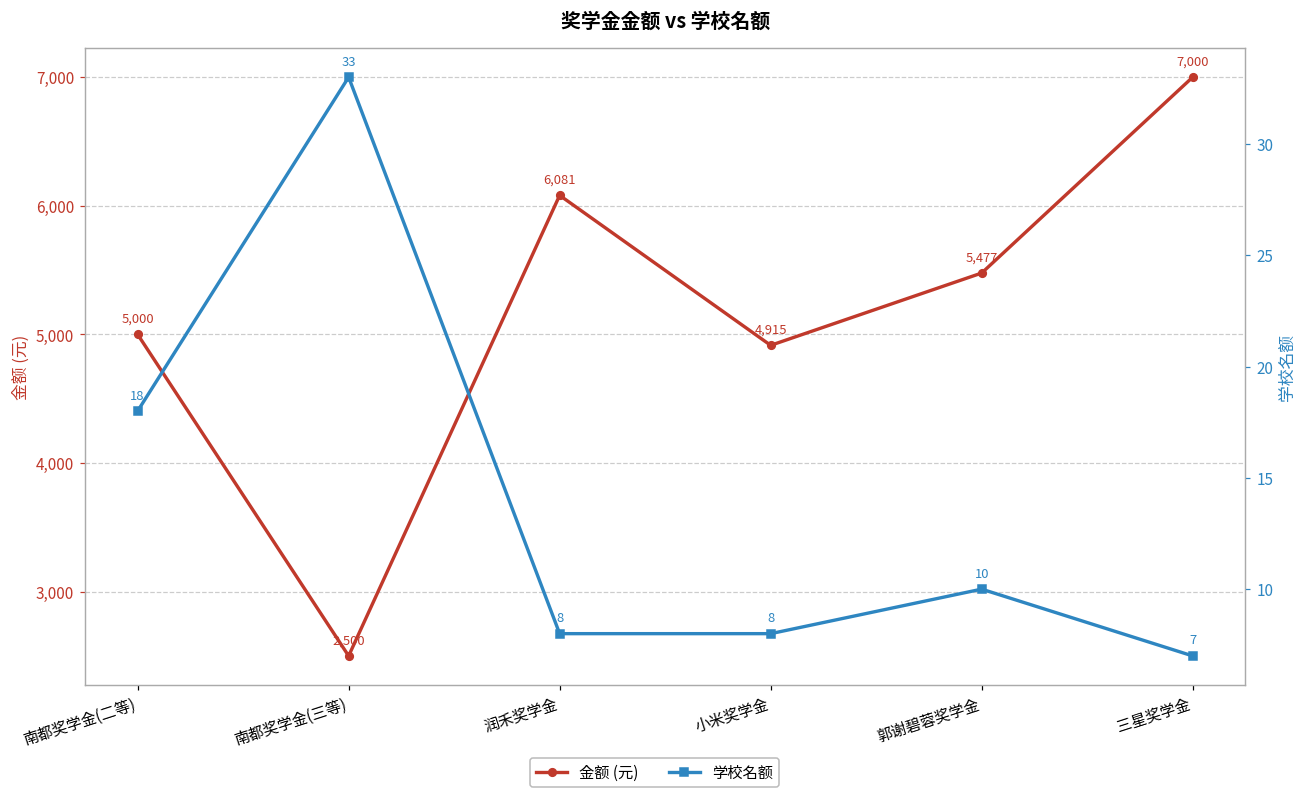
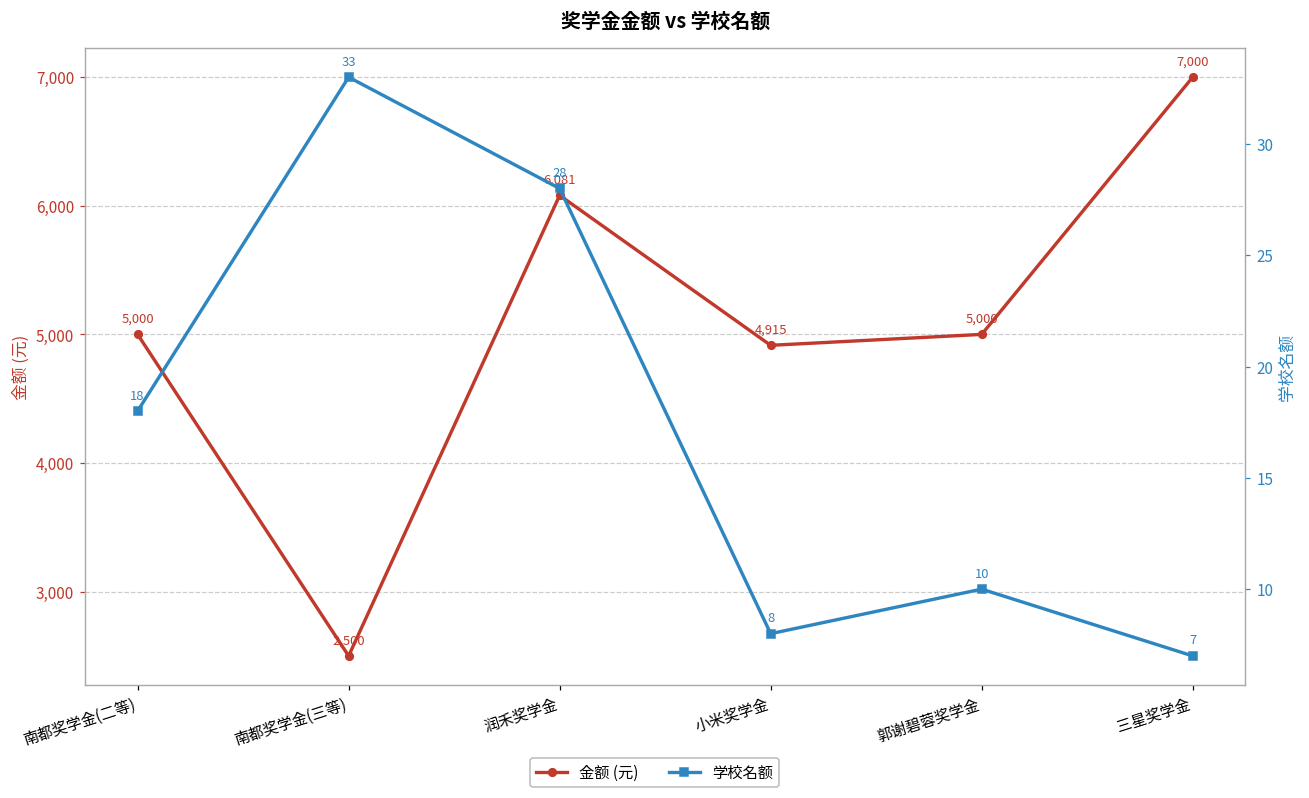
  {
    "金额 (元)": {
      "南都奖学金(二等)": "5,000",
      "南都奖学金(三等)": "2,500",
      "润禾奖学金": "6,081",
      "小米奖学金": "4,915",
-     "郭谢碧蓉奖学金": "5,477",
+     "郭谢碧蓉奖学金": "5,000",
      "三星奖学金": "7,000"
    },
    "学校名额": {
      "南都奖学金(二等)": "18",
      "南都奖学金(三等)": "33",
-     "润禾奖学金": "8",
+     "润禾奖学金": "28",
      "小米奖学金": "8",
      "郭谢碧蓉奖学金": "10",
      "三星奖学金": "7"
    }
  }
